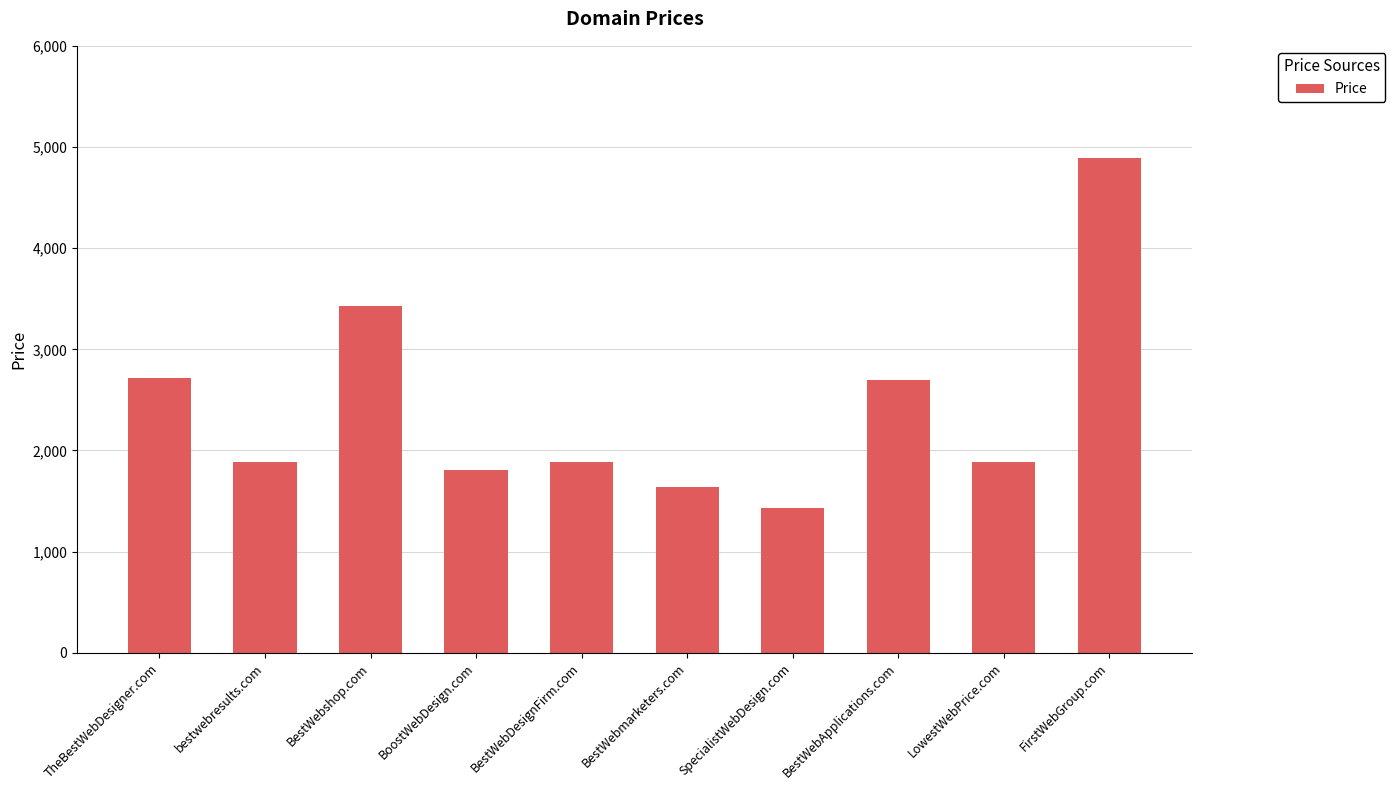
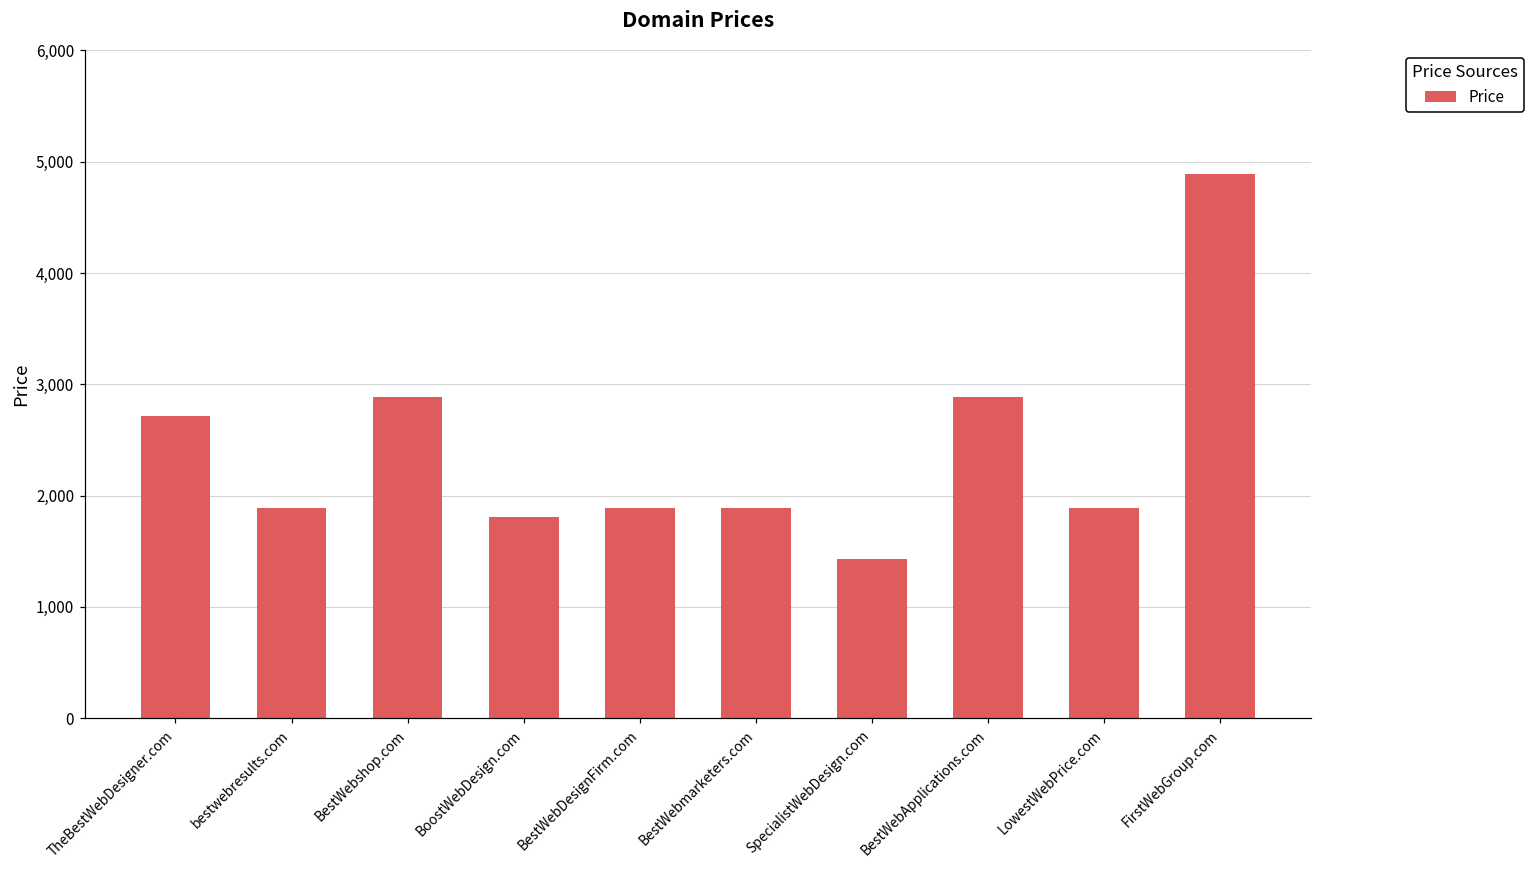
  {
    "TheBestWebDesigner.com": "2,710",
    "bestwebresults.com": "1,890",
-   "BestWebshop.com": "3,430",
+   "BestWebshop.com": "2,890",
    "BoostWebDesign.com": "1,810",
    "BestWebDesignFirm.com": "1,890",
-   "BestWebmarketers.com": "1,640",
+   "BestWebmarketers.com": "1,890",
    "SpecialistWebDesign.com": "1,430",
-   "BestWebApplications.com": "2,700",
+   "BestWebApplications.com": "2,890",
    "LowestWebPrice.com": "1,890",
    "FirstWebGroup.com": "4,890"
  }
